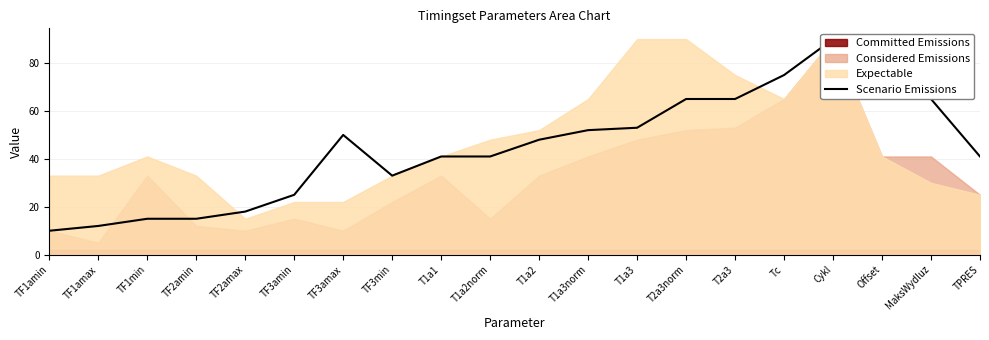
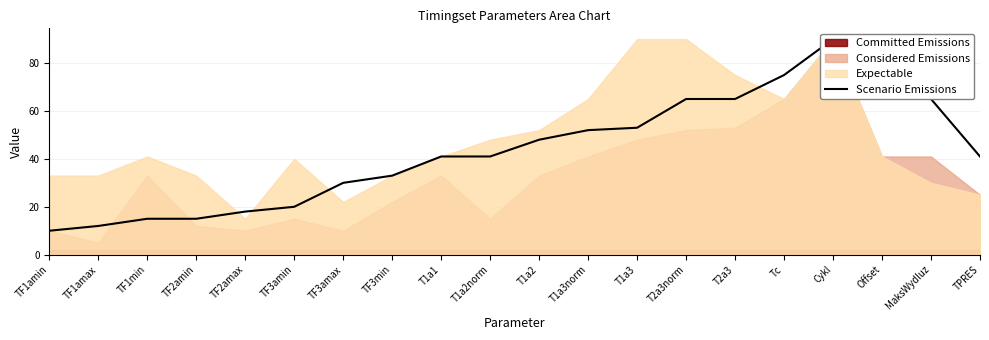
  {
    "Committed Emissions": {
      "TF1amin": 2,
      "TF1amax": 2,
      "TF1min": 2,
      "TF2amin": 2,
      "TF2amax": 2,
      "TF3amin": 2,
      "TF3amax": 2,
      "TF3min": 2,
      "T1a1": 2,
      "T1a2norm": 2,
      "T1a2": 2,
      "T1a3norm": 2,
      "T1a3": 2,
      "T2a3norm": 2,
      "T2a3": 2,
      "Tc": 2,
      "Cykl": 2,
      "Offset": 2,
      "MaksWydluz": 2,
      "TPRES": 2
    },
    "Scenario Emissions": {
      "TF1amax": 12,
      "TF1min": 15,
      "TF2amin": 15,
      "TF2amax": 18,
-     "TF3amin": 25,
-     "TF3amax": 50,
+     "TF3amin": 20,
+     "TF3amax": 30,
      "T1a2norm": 41,
      "T1a2": 48,
      "T1a3norm": 52,
      "T1a3": 53,
      "T2a3norm": 65,
      "T2a3": 65,
      "Tc": 75,
      "TPRES": 41
    },
    "Considered Emissions": {
      "TF1amax": 5,
      "TF1min": 33,
      "TF2amin": 12,
      "TF2amax": 10,
      "TF3amin": 15,
      "TF3amax": 10,
      "TF3min": 22,
      "T1a1": 33,
      "T1a2norm": 15,
      "T1a2": 33,
      "T1a3norm": 41,
      "T1a3": 48,
      "T2a3norm": 52,
      "T2a3": 53,
      "MaksWydluz": 41
    },
    "Expectable": {
      "TF1amin": 33,
      "TF1amax": 33,
      "TF1min": 41,
      "TF2amin": 33,
      "TF2amax": 15,
-     "TF3amin": 22,
+     "TF3amin": 40,
      "TF3amax": 22,
      "T1a2norm": 48,
      "T1a2": 52,
      "T1a3norm": 65,
      "T1a3": 90,
      "T2a3norm": 90,
      "T2a3": 75,
      "MaksWydluz": 30
    }
  }
